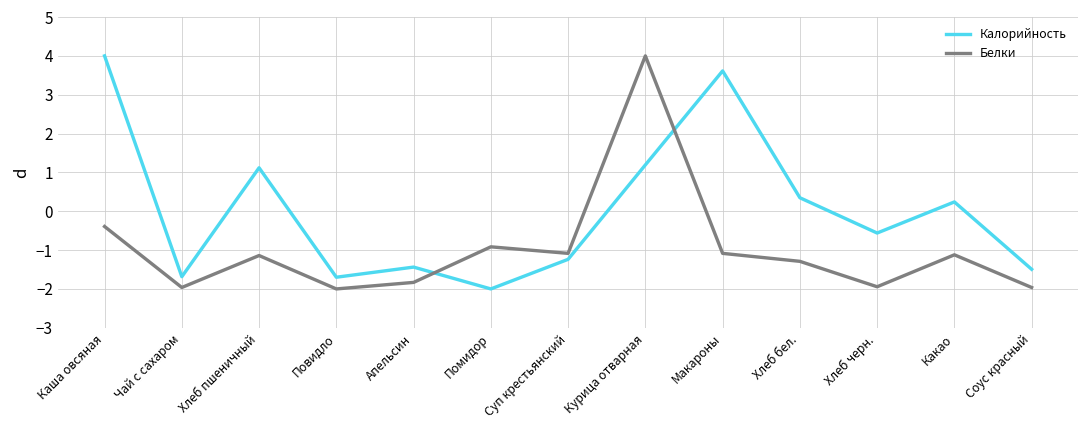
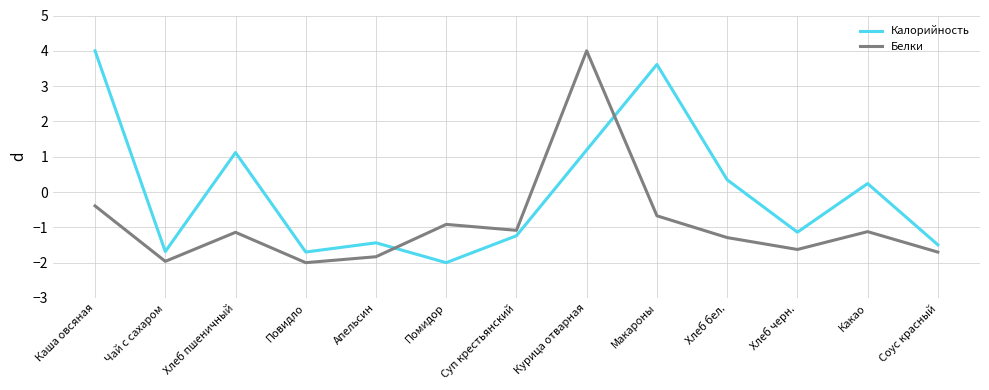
  {
    "Калорийность": {
      "Каша овсяная": 4.0,
      "Чай с сахаром": -1.7,
      "Хлеб пшеничный": 1.1,
      "Повидло": -1.7,
      "Апельсин": -1.4,
      "Помидор": -2.0,
      "Суп крестьянский": -1.2,
      "Курица отварная": 1.2,
      "Макароны": 3.6,
      "Хлеб бел.": 0.3,
-     "Хлеб черн.": -0.6,
+     "Хлеб черн.": -1.1,
      "Какао": 0.2,
      "Соус красный": -1.5
    },
    "Белки": {
      "Каша овсяная": -0.4,
      "Чай с сахаром": -2.0,
      "Хлеб пшеничный": -1.1,
      "Повидло": -2.0,
      "Апельсин": -1.8,
      "Помидор": -0.9,
      "Суп крестьянский": -1.1,
      "Курица отварная": 4.0,
-     "Макароны": -1.1,
+     "Макароны": -0.7,
      "Хлеб бел.": -1.3,
-     "Хлеб черн.": -1.9,
+     "Хлеб черн.": -1.6,
      "Какао": -1.1,
-     "Соус красный": -2.0
+     "Соус красный": -1.7
    }
  }
